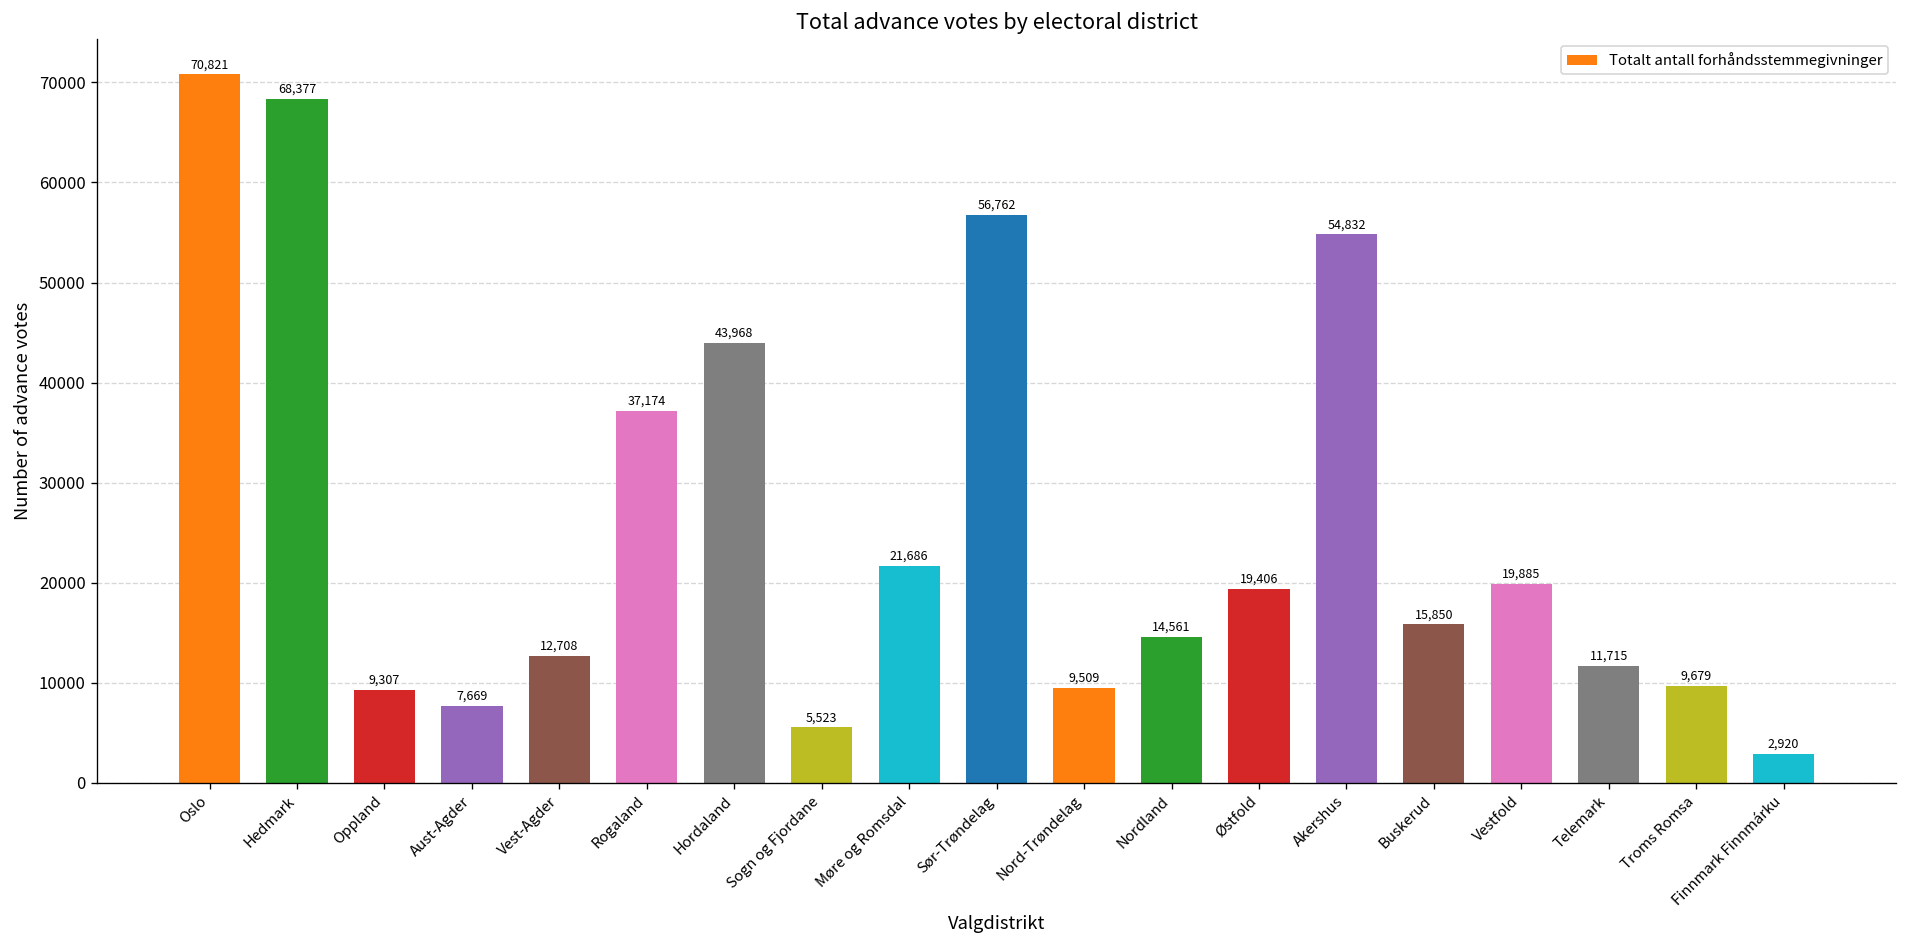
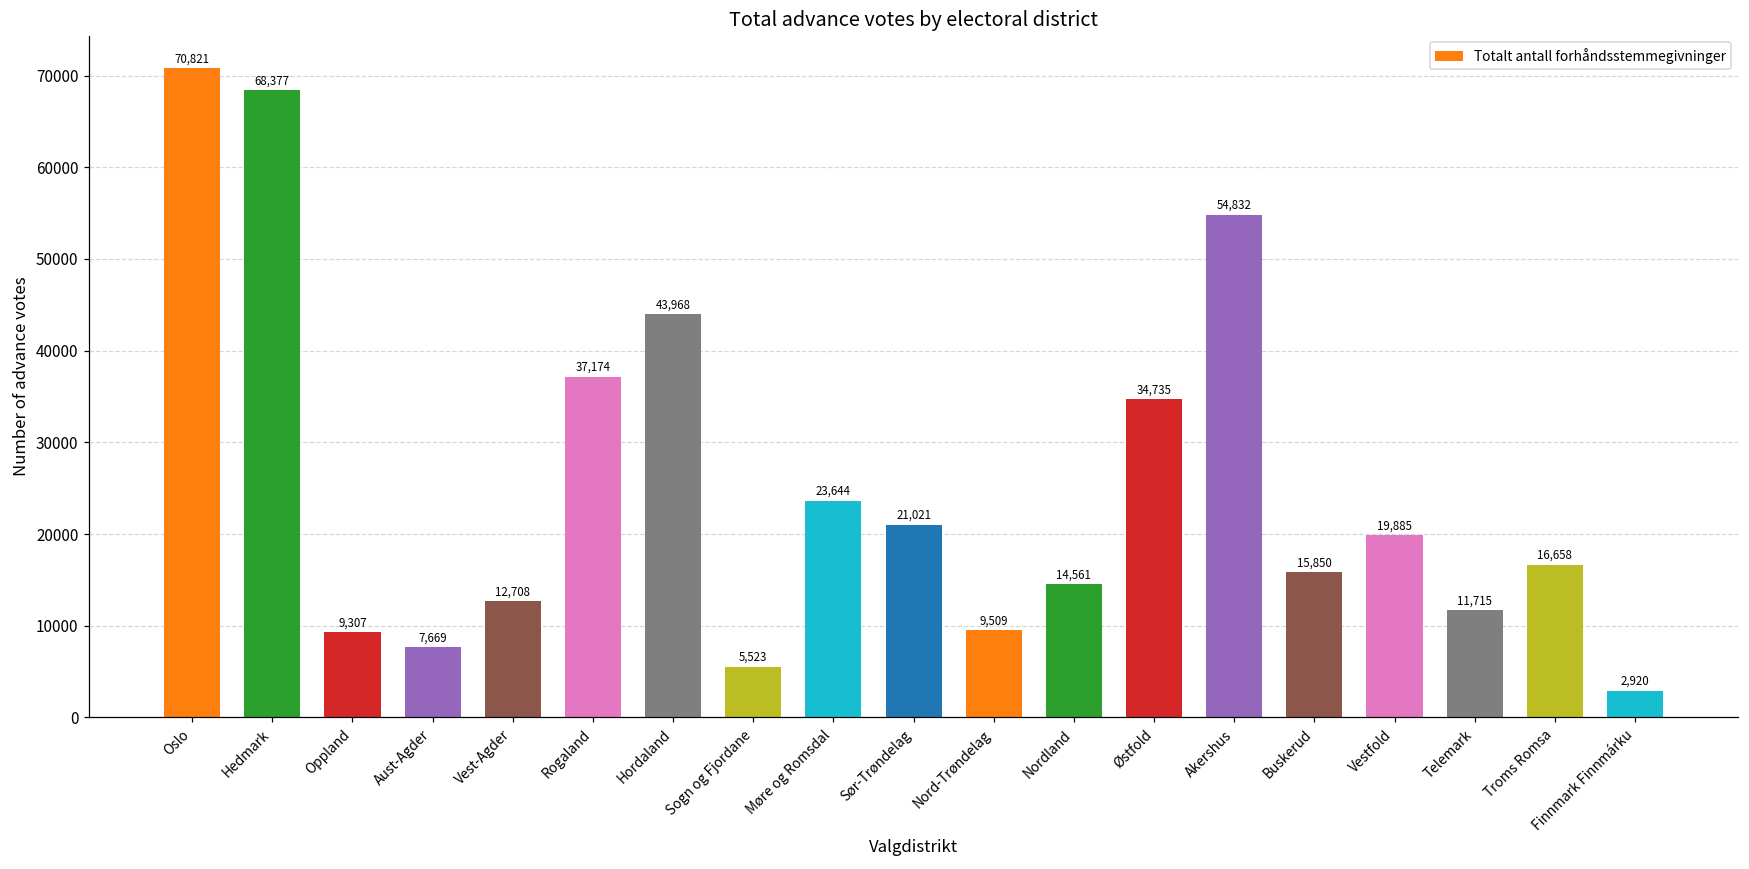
  {
    "Oslo": "70,821",
    "Hedmark": "68,377",
    "Oppland": "9,307",
    "Aust-Agder": "7,669",
    "Vest-Agder": "12,708",
    "Rogaland": "37,174",
    "Hordaland": "43,968",
    "Sogn og Fjordane": "5,523",
-   "Møre og Romsdal": "21,686",
-   "Sør-Trøndelag": "56,762",
+   "Møre og Romsdal": "23,644",
+   "Sør-Trøndelag": "21,021",
    "Nord-Trøndelag": "9,509",
    "Nordland": "14,561",
-   "Østfold": "19,406",
+   "Østfold": "34,735",
    "Akershus": "54,832",
    "Buskerud": "15,850",
    "Vestfold": "19,885",
    "Telemark": "11,715",
-   "Troms Romsa": "9,679",
+   "Troms Romsa": "16,658",
    "Finnmark Finnmárku": "2,920"
  }
